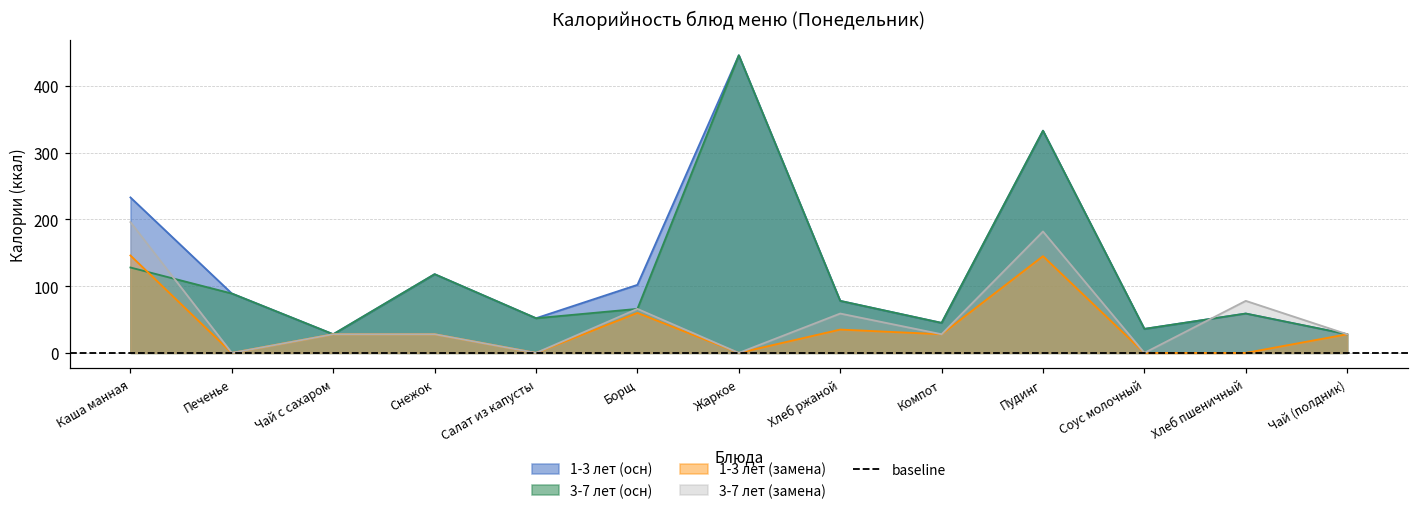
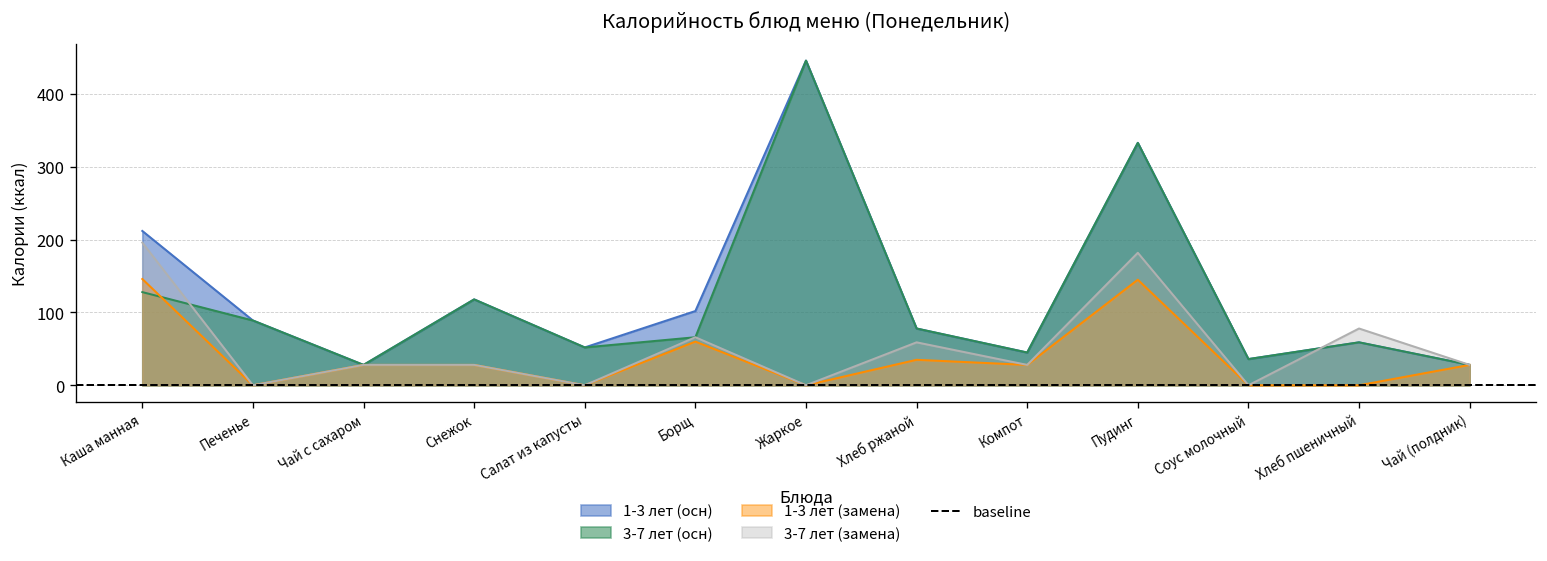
  {
    "1-3 лет (осн)": {
-     "Каша манная": 230,
+     "Каша манная": 210,
      "Борщ": 100
    },
    "3-7 лет (осн)": {
      "Каша манная": 130
    },
    "1-3 лет (замена)": {
      "Каша манная": 150,
      "Борщ": 60,
      "Хлеб ржаной": 40,
      "Пудинг": 150,
      "Хлеб пшеничный": 0
    },
    "3-7 лет (замена)": {
      "Каша манная": 200,
      "Хлеб ржаной": 60,
      "Пудинг": 180,
      "Хлеб пшеничный": 80
    }
  }
